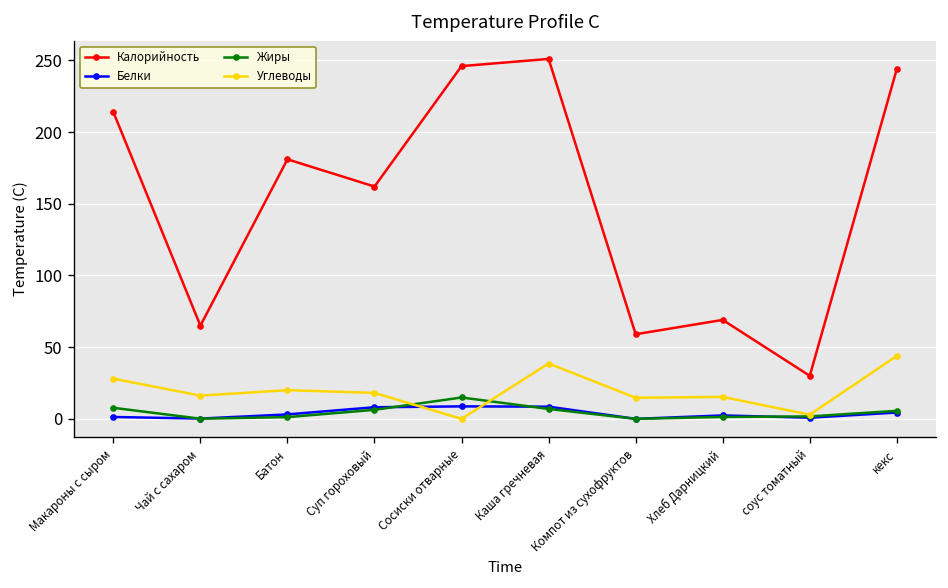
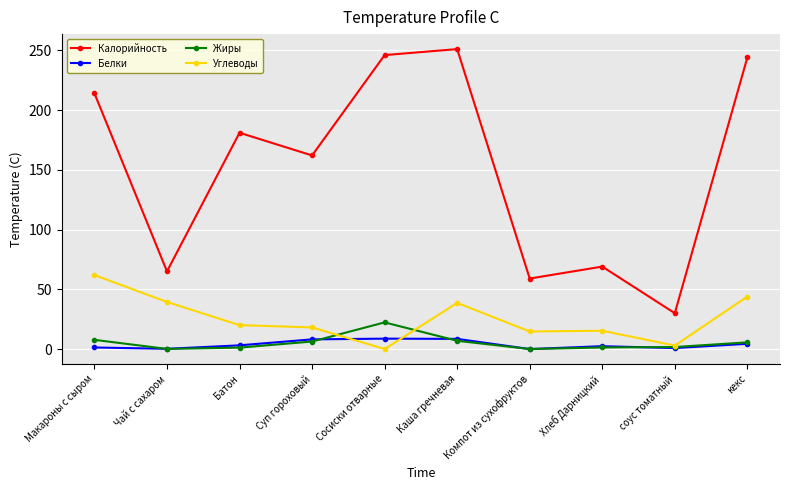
  {
    "Калорийность": {
      "Макароны с сыром": 214,
      "Чай с сахаром": 65,
      "Батон": 181,
      "Суп гороховый": 162,
      "Сосиски отварные": 246,
      "Каша гречневая": 251,
      "Компот из сухофруктов": 59,
      "Хлеб Дарницкий": 69,
      "соус томатный": 30,
      "кекс": 244
    },
    "Белки": {
      "Макароны с сыром": 1,
      "Сосиски отварные": 9
    },
    "Жиры": {
      "Макароны с сыром": 8,
-     "Сосиски отварные": 15
+     "Сосиски отварные": 22
    },
    "Углеводы": {
-     "Макароны с сыром": 28,
-     "Чай с сахаром": 16,
+     "Макароны с сыром": 62,
+     "Чай с сахаром": 39,
      "Батон": 20,
      "Суп гороховый": 18,
      "Сосиски отварные": 0,
      "Каша гречневая": 39,
      "Компот из сухофруктов": 15,
      "Хлеб Дарницкий": 15,
      "кекс": 44
    }
  }
